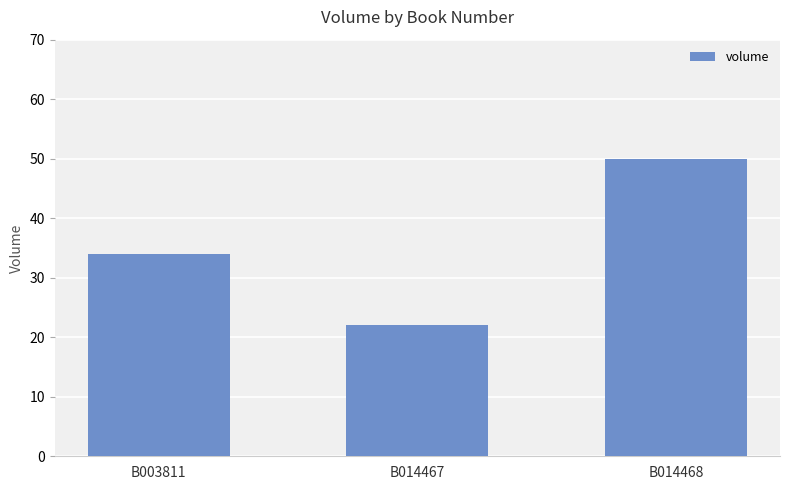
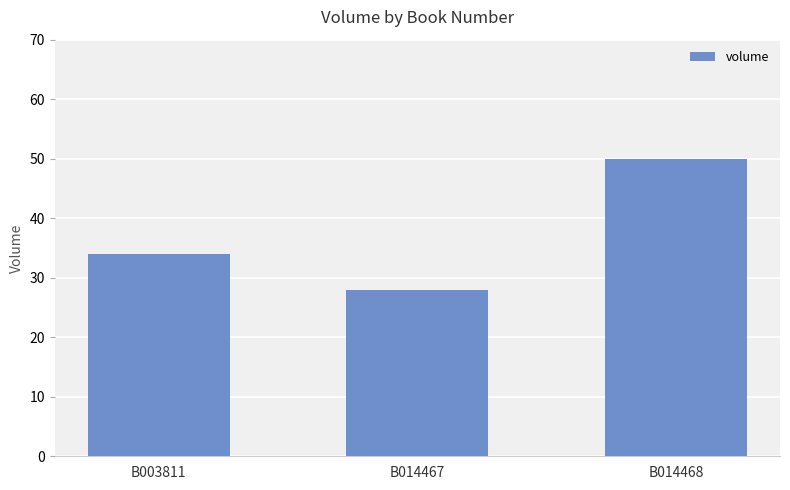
  {
    "B003811": 34,
-   "B014467": 22,
+   "B014467": 28,
    "B014468": 50
  }
